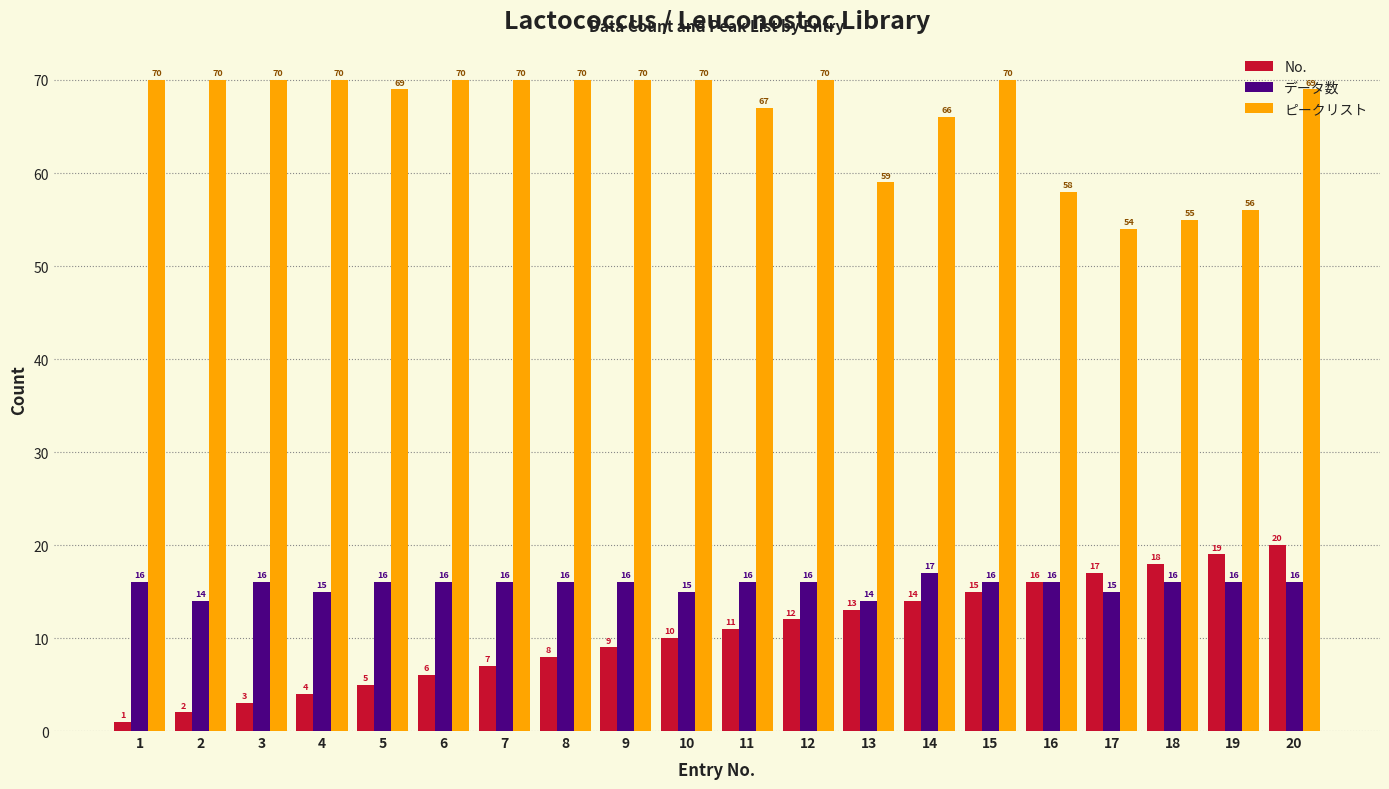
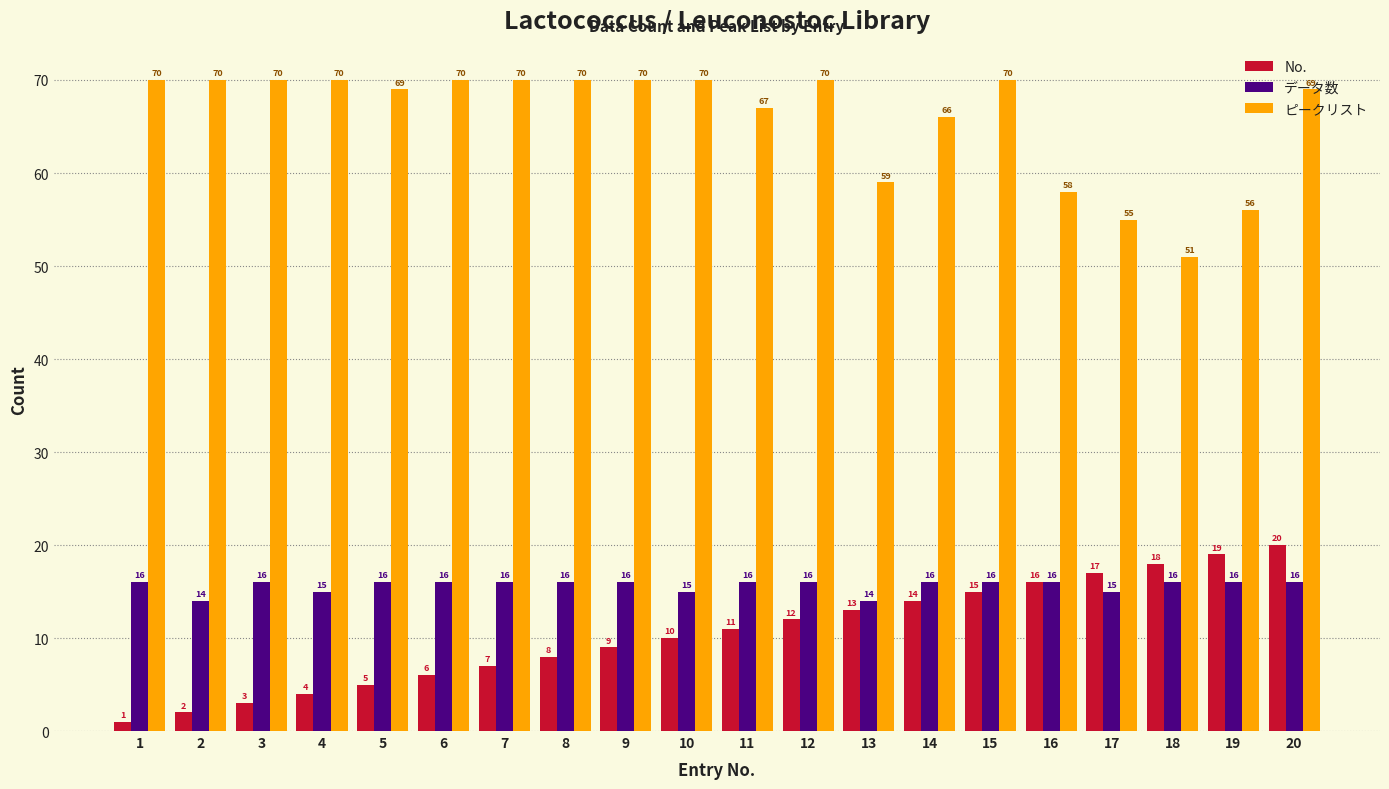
  {
    "No.": {
      "1": 1,
      "2": 2,
      "3": 3,
      "4": 4,
      "5": 5,
      "6": 6,
      "7": 7,
      "8": 8,
      "9": 9,
      "10": 10,
      "11": 11,
      "12": 12,
      "13": 13,
      "14": 14,
      "15": 15,
      "16": 16,
      "17": 17,
      "18": 18,
      "19": 19,
      "20": 20
    },
    "データ数": {
      "1": 16,
      "2": 14,
      "3": 16,
      "4": 15,
      "5": 16,
      "6": 16,
      "7": 16,
      "8": 16,
      "9": 16,
      "10": 15,
      "11": 16,
      "12": 16,
      "13": 14,
-     "14": 17,
+     "14": 16,
      "15": 16,
      "16": 16,
      "17": 15,
      "18": 16,
      "19": 16,
      "20": 16
    },
    "ピークリスト": {
      "1": 70,
      "2": 70,
      "3": 70,
      "4": 70,
      "5": 69,
      "6": 70,
      "7": 70,
      "8": 70,
      "9": 70,
      "10": 70,
      "11": 67,
      "12": 70,
      "13": 59,
      "14": 66,
      "15": 70,
      "16": 58,
-     "17": 54,
-     "18": 55,
+     "17": 55,
+     "18": 51,
      "19": 56,
      "20": 69
    }
  }
